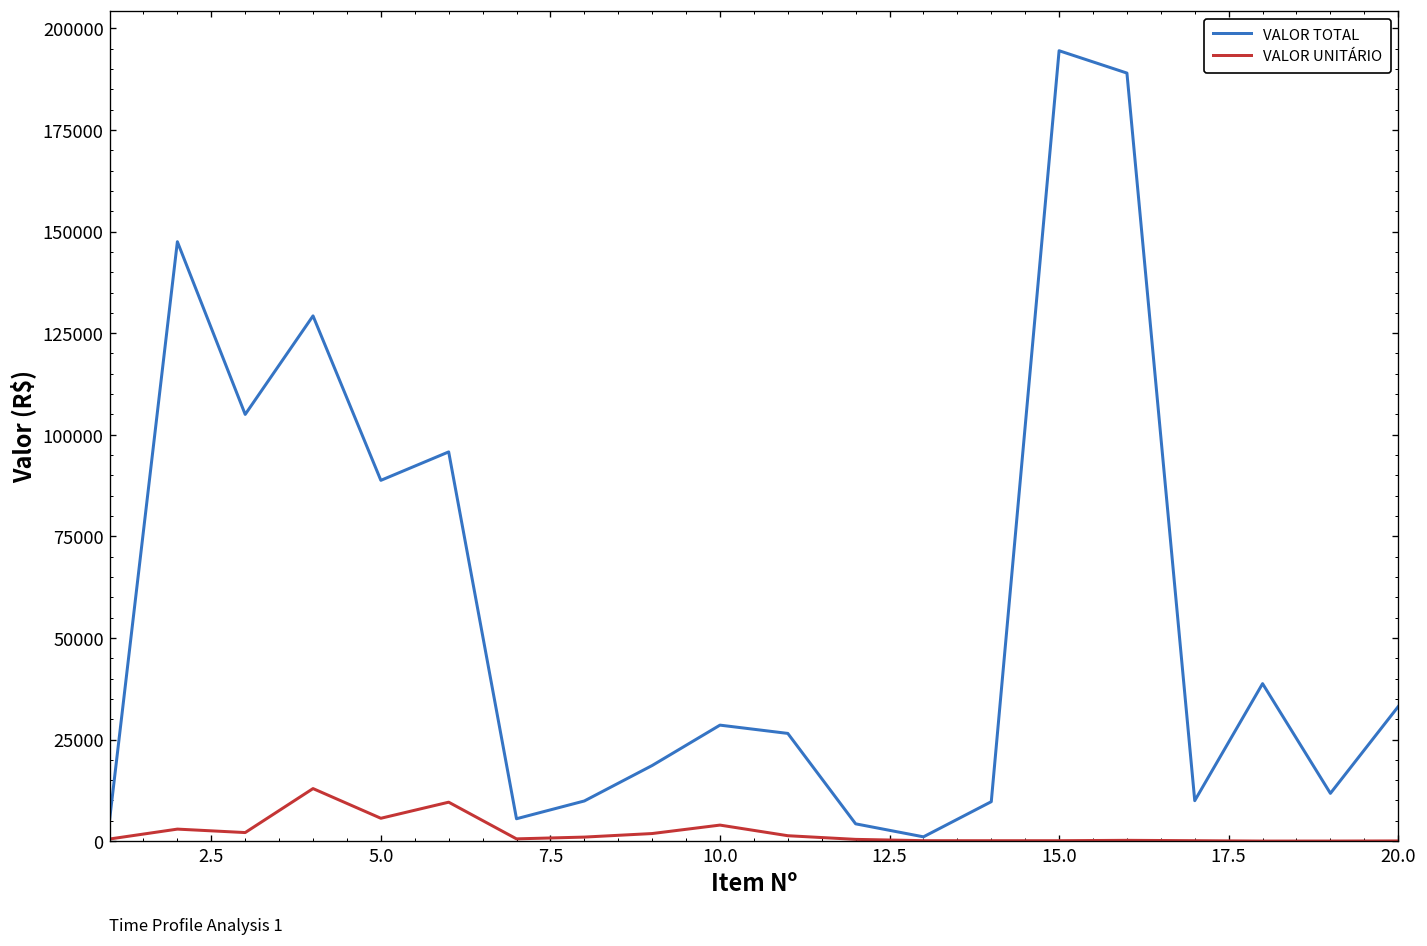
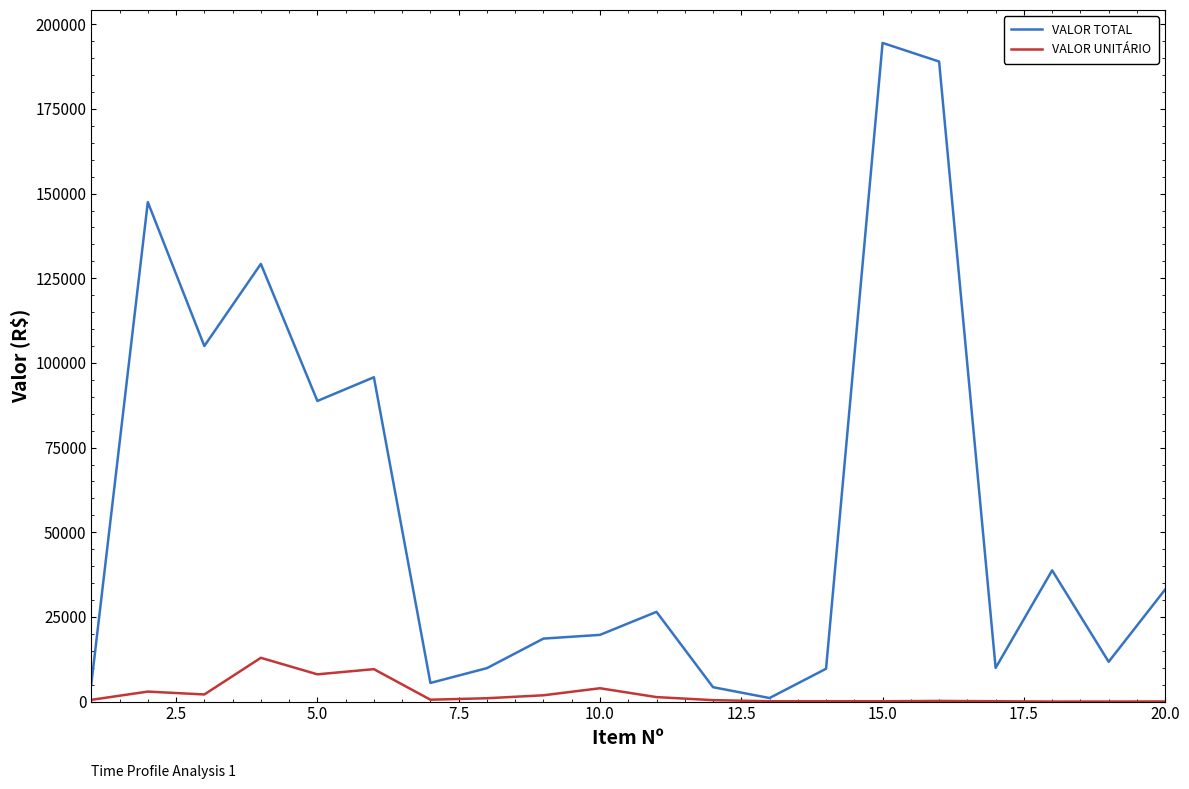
  {
    "VALOR TOTAL": {
      "5.0": 89000,
-     "10.0": 29000,
+     "10.0": 20000,
      "15.0": 195000,
      "20.0": 33000
    },
    "VALOR UNITÁRIO": {
-     "5.0": 6000,
+     "5.0": 8000,
      "10.0": 4000,
      "15.0": 0,
      "20.0": 0
    }
  }
